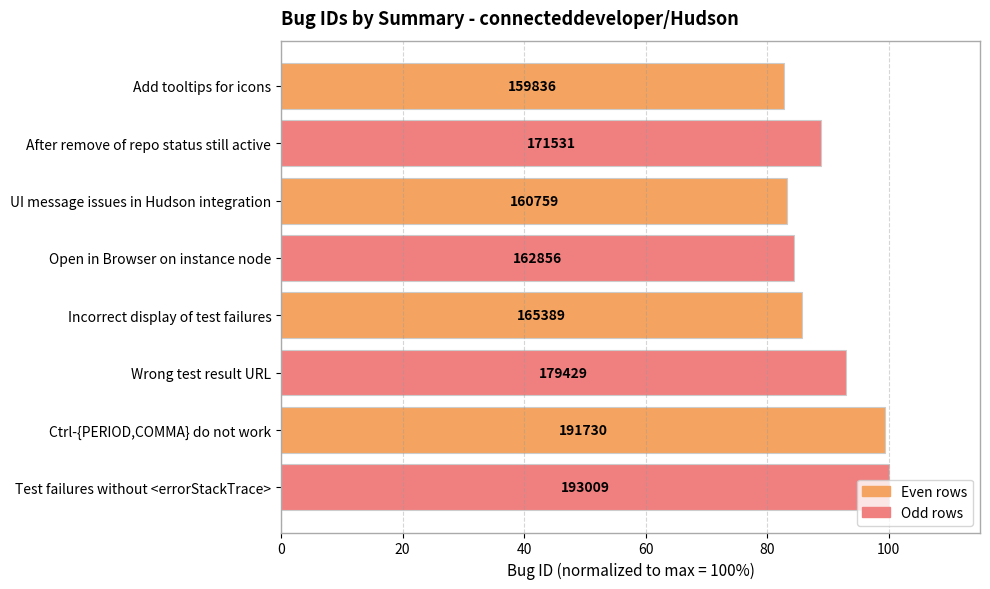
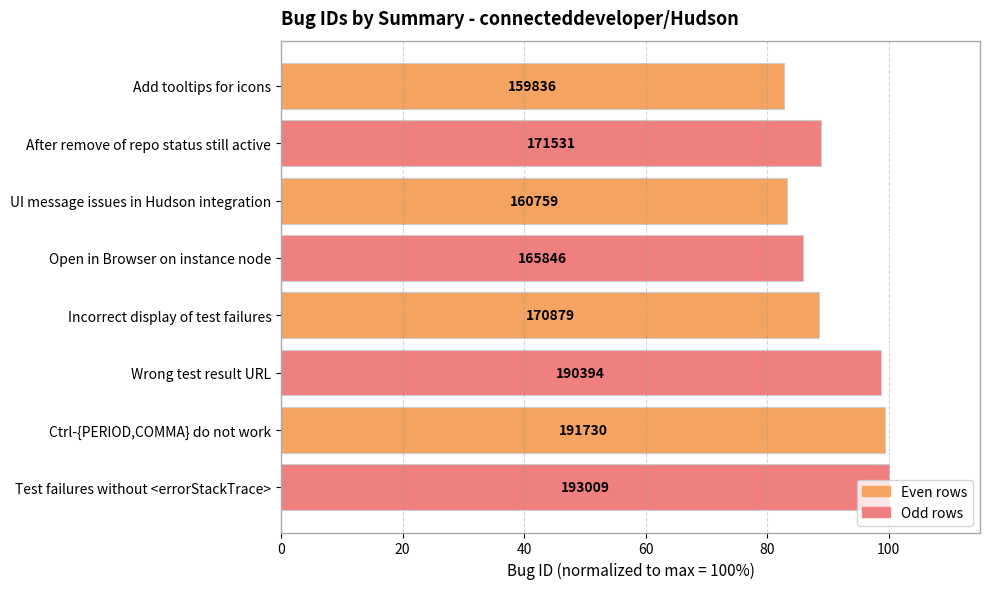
  {
-   "Open in Browser on instance node": 162856,
-   "Incorrect display of test failures": 165389,
-   "Wrong test result URL": 179429
+   "Open in Browser on instance node": 165846,
+   "Incorrect display of test failures": 170879,
+   "Wrong test result URL": 190394
  }
